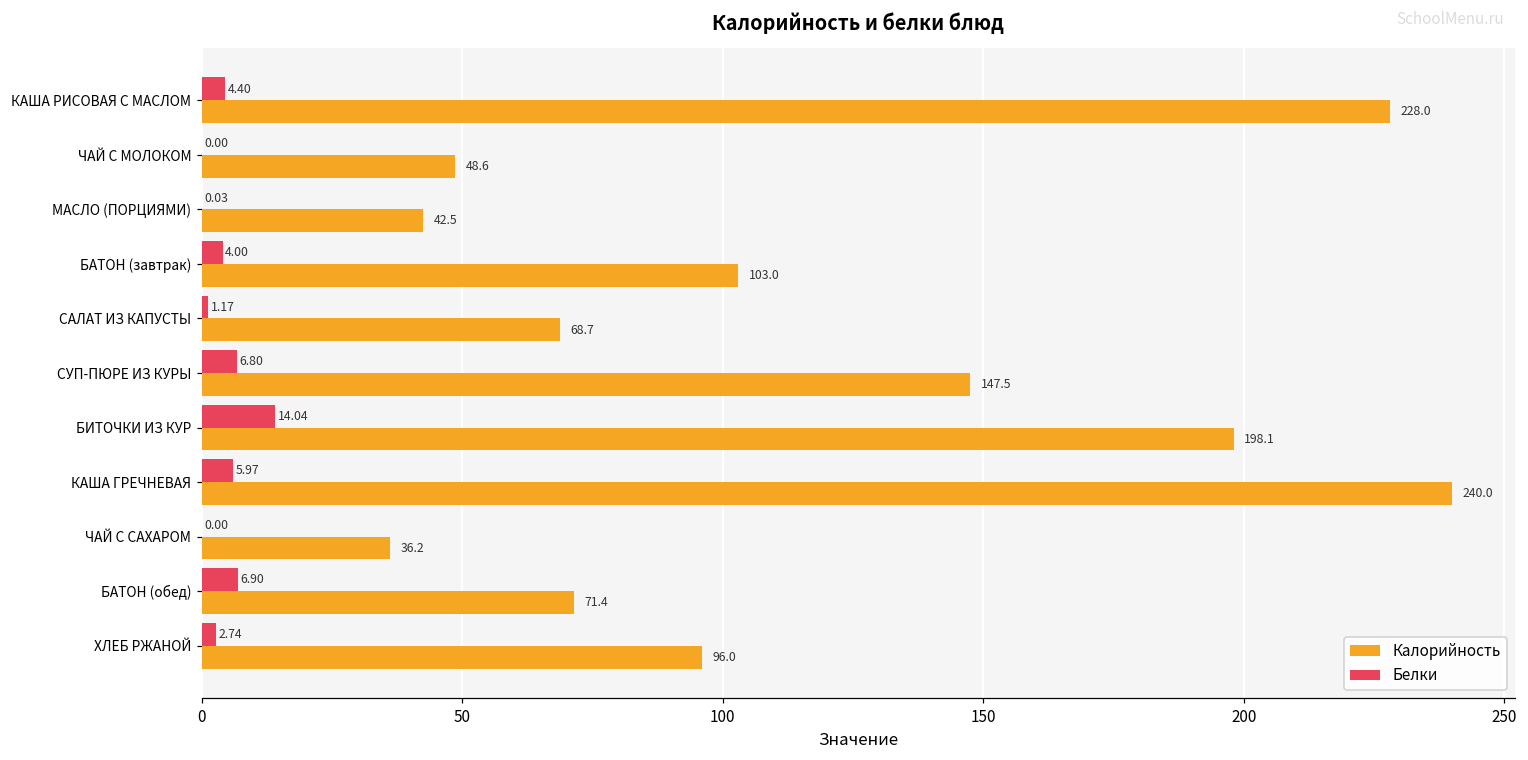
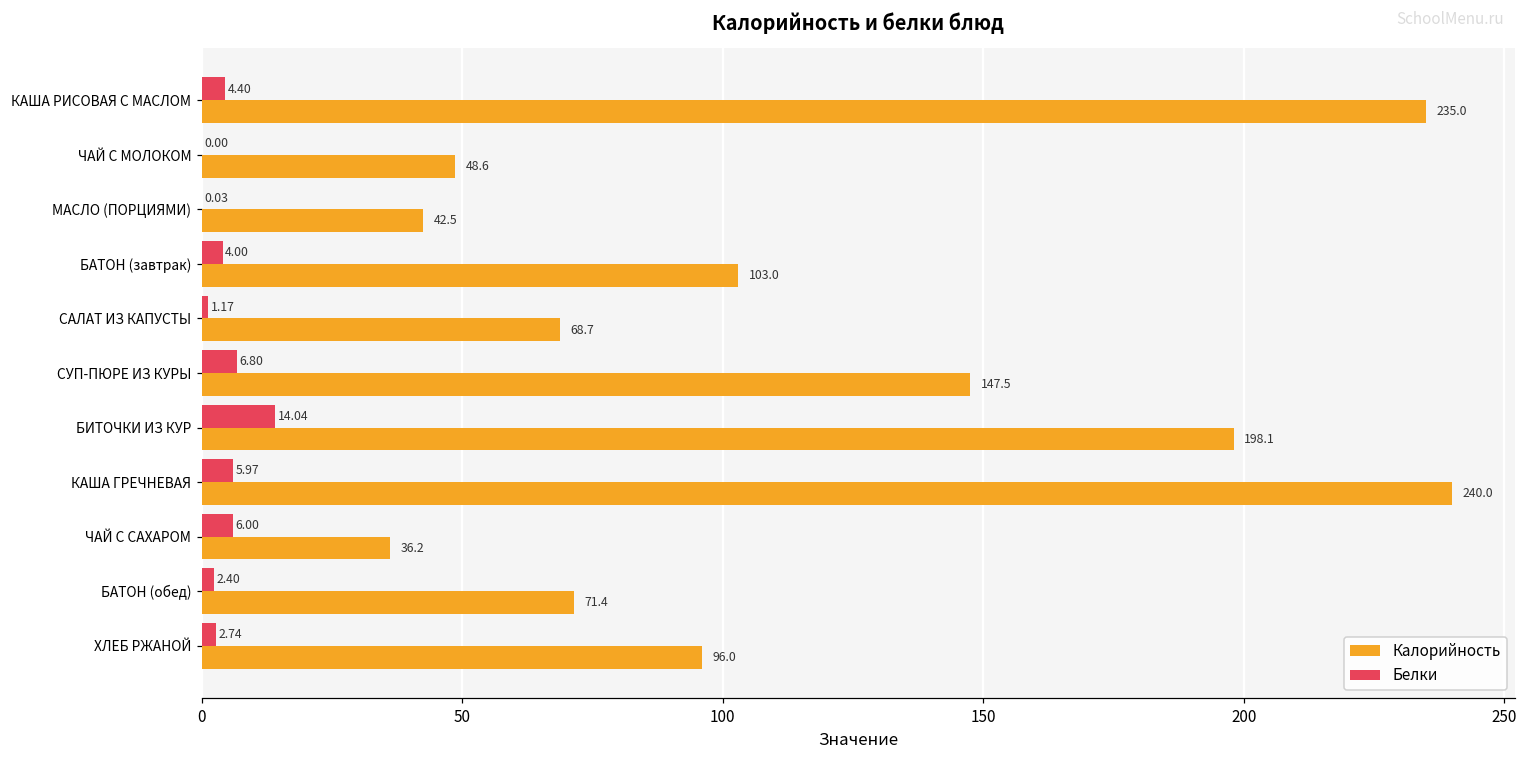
  {
    "Калорийность": {
-     "КАША РИСОВАЯ С МАСЛОМ": 228.0,
+     "КАША РИСОВАЯ С МАСЛОМ": 235.0,
      "ЧАЙ С МОЛОКОМ": 48.6,
      "МАСЛО (ПОРЦИЯМИ)": 42.5,
      "БАТОН (завтрак)": 103.0,
      "САЛАТ ИЗ КАПУСТЫ": 68.7,
      "СУП-ПЮРЕ ИЗ КУРЫ": 147.5,
      "БИТОЧКИ ИЗ КУР": 198.1,
      "КАША ГРЕЧНЕВАЯ": 240.0,
      "ЧАЙ С САХАРОМ": 36.2,
      "БАТОН (обед)": 71.4,
      "ХЛЕБ РЖАНОЙ": 96.0
    },
    "Белки": {
      "КАША РИСОВАЯ С МАСЛОМ": 4.40,
      "ЧАЙ С МОЛОКОМ": 0.00,
      "МАСЛО (ПОРЦИЯМИ)": 0.03,
      "БАТОН (завтрак)": 4.00,
      "САЛАТ ИЗ КАПУСТЫ": 1.17,
      "СУП-ПЮРЕ ИЗ КУРЫ": 6.80,
      "БИТОЧКИ ИЗ КУР": 14.04,
      "КАША ГРЕЧНЕВАЯ": 5.97,
-     "ЧАЙ С САХАРОМ": 0.00,
-     "БАТОН (обед)": 6.90,
+     "ЧАЙ С САХАРОМ": 6.00,
+     "БАТОН (обед)": 2.40,
      "ХЛЕБ РЖАНОЙ": 2.74
    }
  }
